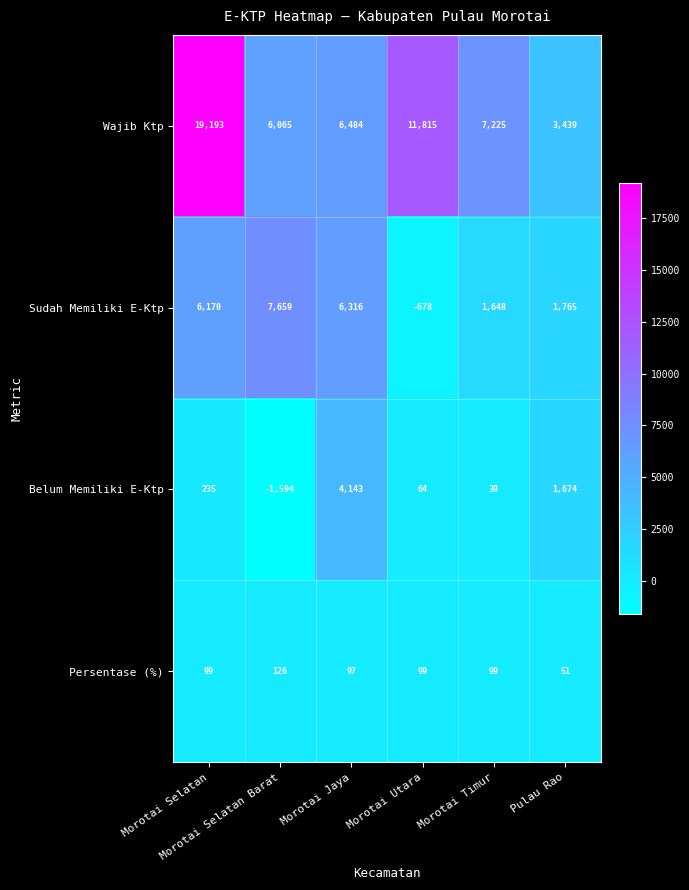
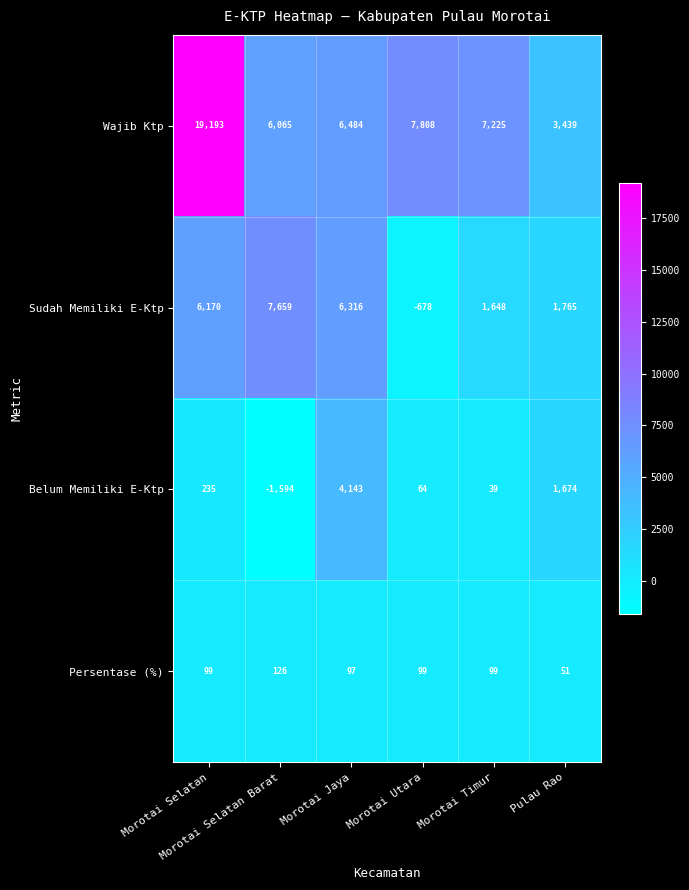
  {
    "Wajib Ktp": {
      "Morotai Selatan": "19,193",
      "Morotai Selatan Barat": "6,065",
      "Morotai Jaya": "6,484",
-     "Morotai Utara": "11,815",
+     "Morotai Utara": "7,808",
      "Morotai Timur": "7,225",
      "Pulau Rao": "3,439"
    },
    "Sudah Memiliki E-Ktp": {
      "Morotai Selatan": "6,170",
      "Morotai Selatan Barat": "7,659",
      "Morotai Jaya": "6,316",
      "Morotai Utara": "-678",
      "Morotai Timur": "1,648",
      "Pulau Rao": "1,765"
    },
    "Belum Memiliki E-Ktp": {
      "Morotai Selatan": "235",
      "Morotai Selatan Barat": "-1,594",
      "Morotai Jaya": "4,143",
      "Morotai Utara": "64",
      "Morotai Timur": "39",
      "Pulau Rao": "1,674"
    },
    "Persentase (%)": {
      "Morotai Selatan": "99",
      "Morotai Selatan Barat": "126",
      "Morotai Jaya": "97",
      "Morotai Utara": "99",
      "Morotai Timur": "99",
      "Pulau Rao": "51"
    }
  }
